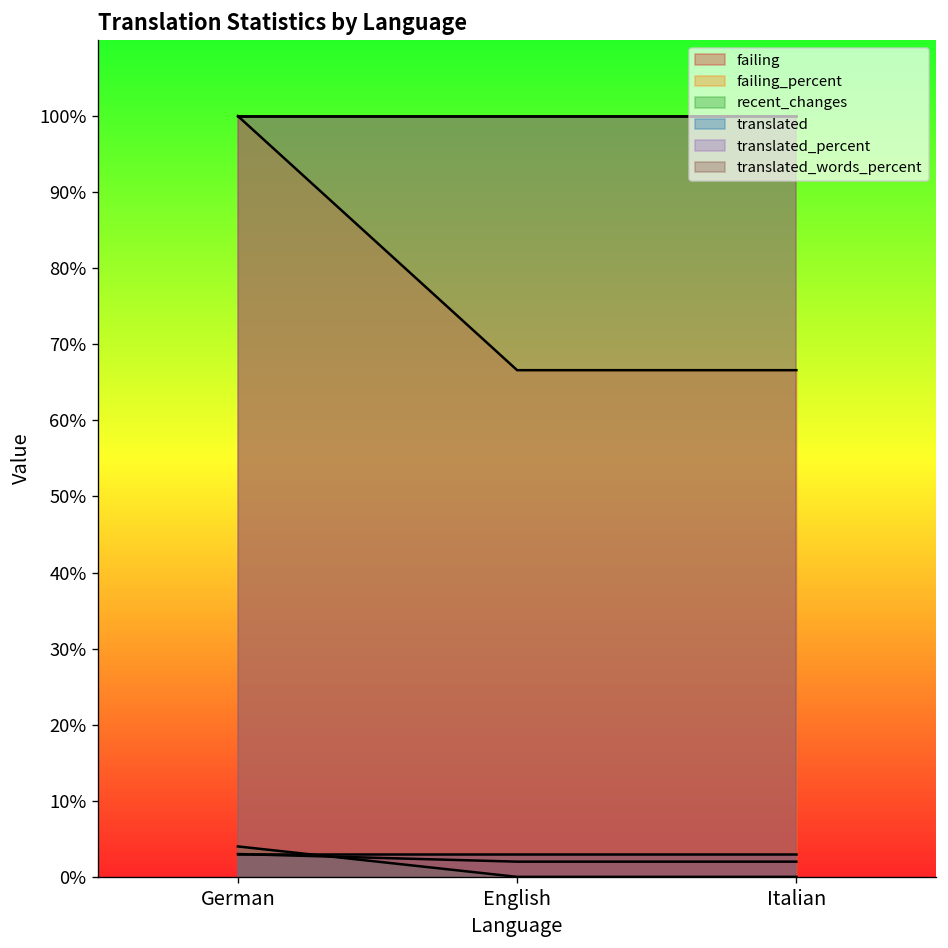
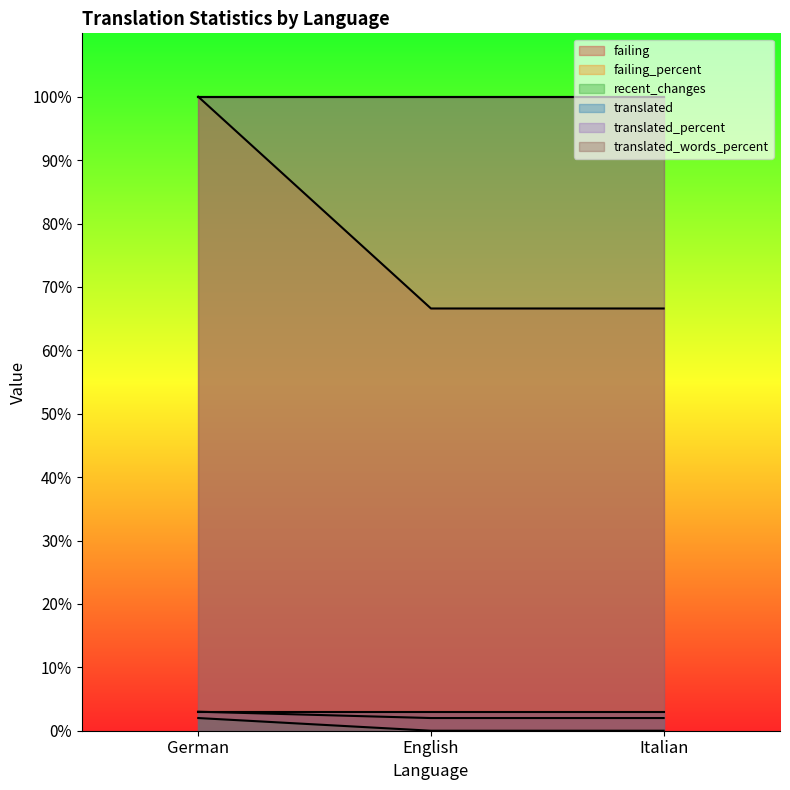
  {
    "recent_changes": {
-     "German": "4%",
+     "German": "2%",
      "English": "0%",
      "Italian": "0%"
    },
    "translated": {
      "English": "3%",
      "Italian": "3%"
    }
  }
